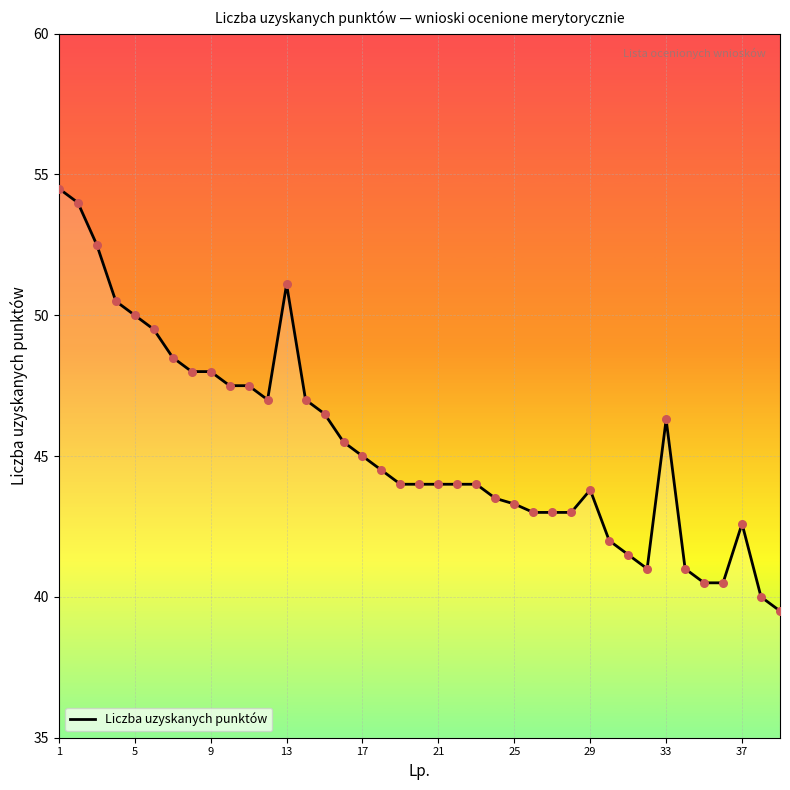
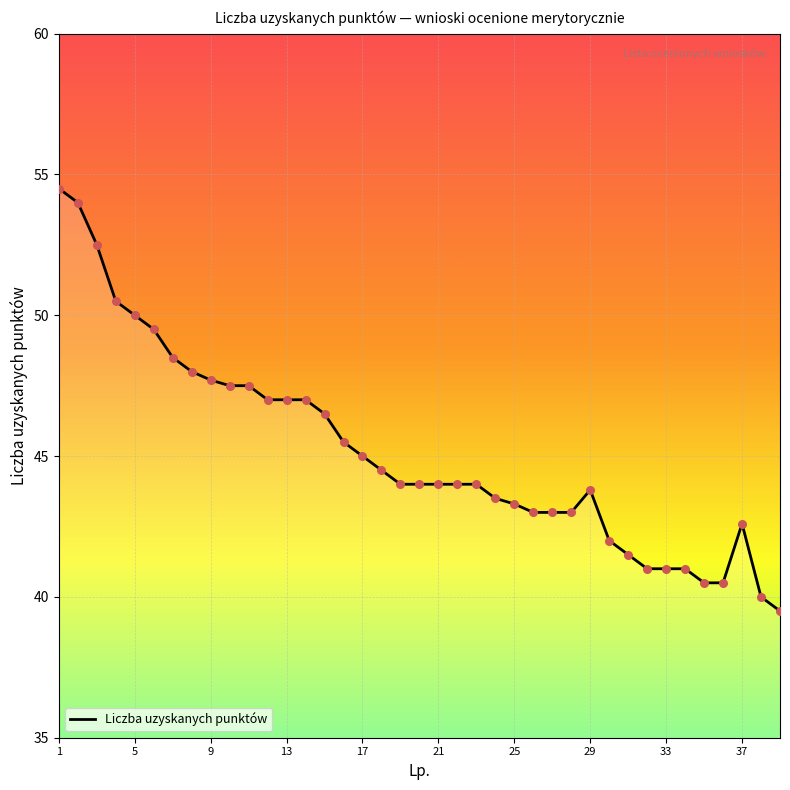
  {
    "1": 54.5,
    "5": 50.0,
-   "9": 48.0,
-   "13": 51.1,
+   "9": 47.7,
+   "13": 47.0,
    "17": 45.0,
    "21": 44.0,
    "25": 43.3,
    "29": 43.8,
-   "33": 46.3,
+   "33": 41.0,
    "37": 42.6
  }
